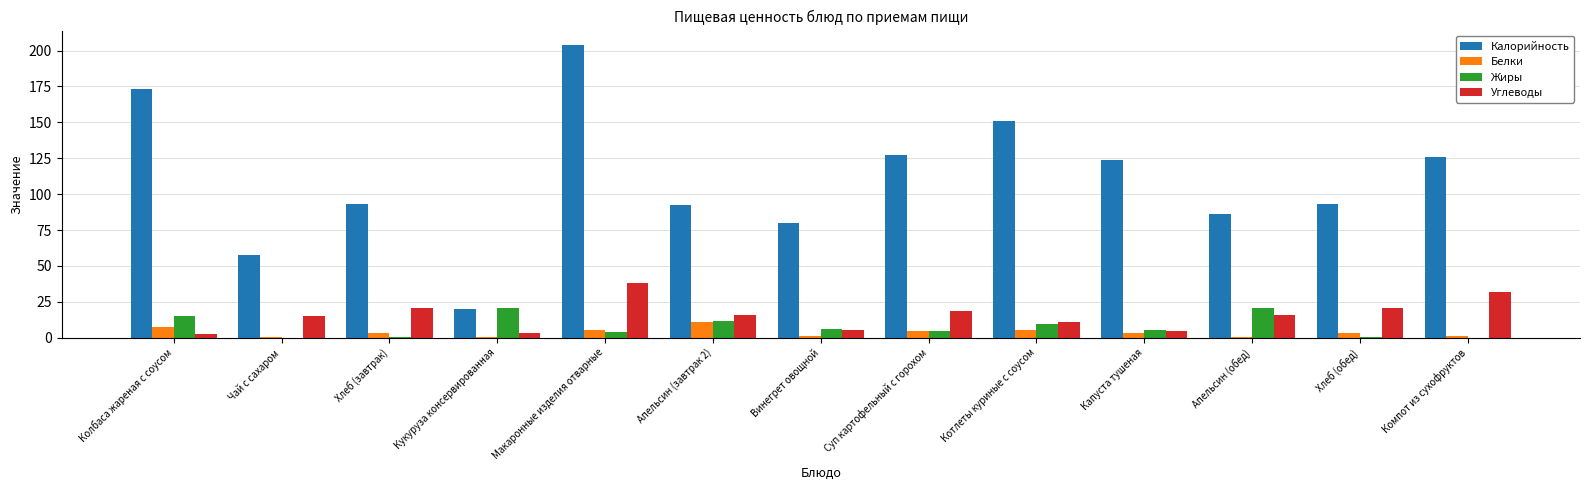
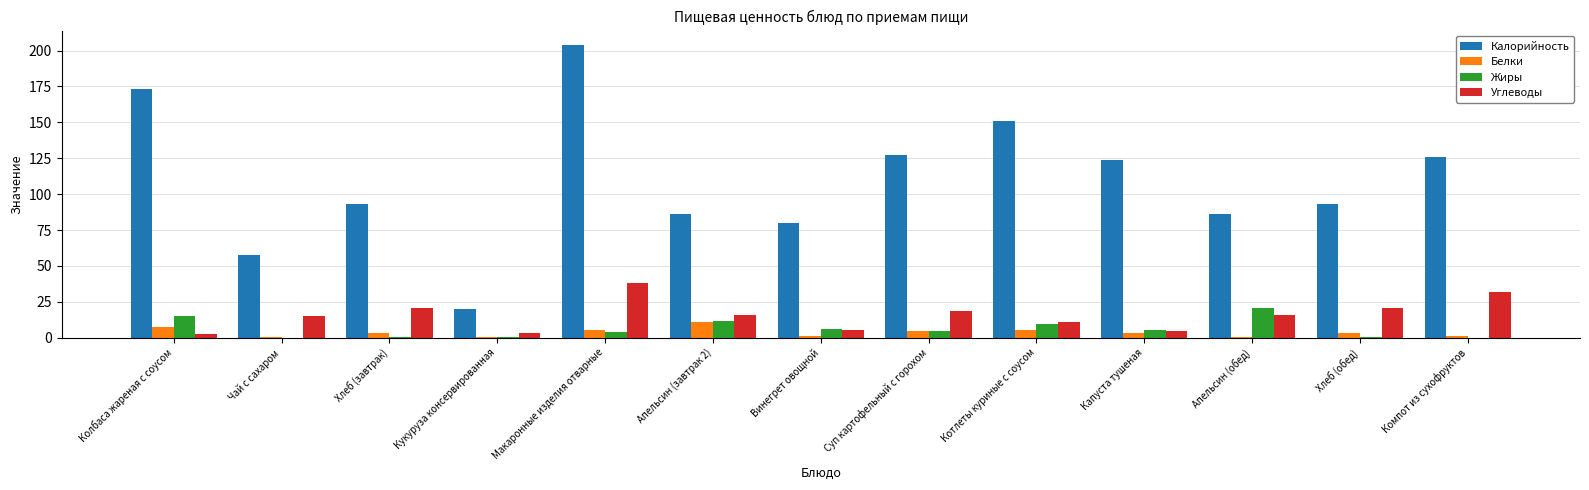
  {
    "Калорийность": {
      "Колбаса жареная с соусом": 173,
      "Чай с сахаром": 57,
      "Хлеб (завтрак)": 93,
      "Кукуруза консервированная": 20,
      "Макаронные изделия отварные": 204,
-     "Апельсин (завтрак 2)": 93,
+     "Апельсин (завтрак 2)": 86,
      "Винегрет овощной": 80,
      "Суп картофельный с горохом": 128,
      "Котлеты куриные с соусом": 151,
      "Капуста тушеная": 123,
      "Апельсин (обед)": 86,
      "Хлеб (обед)": 93,
      "Компот из сухофруктов": 126
    },
    "Белки": {
      "Колбаса жареная с соусом": 7,
      "Хлеб (завтрак)": 3,
      "Макаронные изделия отварные": 5,
      "Апельсин (завтрак 2)": 11,
      "Суп картофельный с горохом": 5,
      "Котлеты куриные с соусом": 5,
      "Капуста тушеная": 4,
      "Хлеб (обед)": 3
    },
    "Жиры": {
      "Колбаса жареная с соусом": 15,
-     "Кукуруза консервированная": 21,
+     "Кукуруза консервированная": 1,
      "Макаронные изделия отварные": 4,
      "Апельсин (завтрак 2)": 12,
      "Винегрет овощной": 6,
      "Суп картофельный с горохом": 4,
      "Котлеты куриные с соусом": 10,
      "Капуста тушеная": 5,
      "Апельсин (обед)": 21,
      "Компот из сухофруктов": 0
    },
    "Углеводы": {
      "Колбаса жареная с соусом": 3,
      "Чай с сахаром": 15,
      "Хлеб (завтрак)": 21,
      "Кукуруза консервированная": 3,
      "Макаронные изделия отварные": 38,
      "Апельсин (завтрак 2)": 16,
      "Винегрет овощной": 5,
      "Суп картофельный с горохом": 19,
      "Котлеты куриные с соусом": 11,
      "Капуста тушеная": 5,
      "Апельсин (обед)": 16,
      "Хлеб (обед)": 21,
      "Компот из сухофруктов": 32
    }
  }
